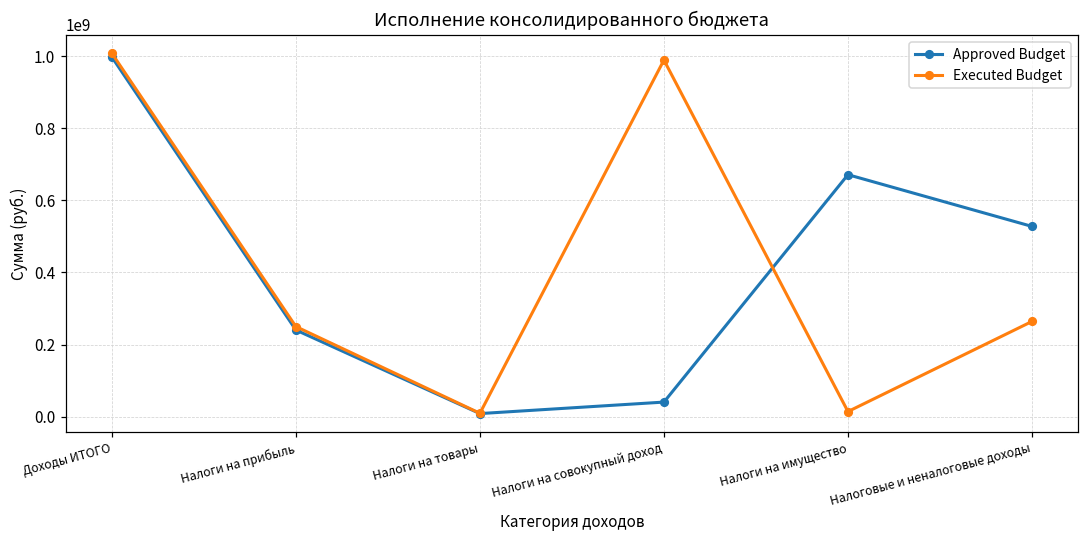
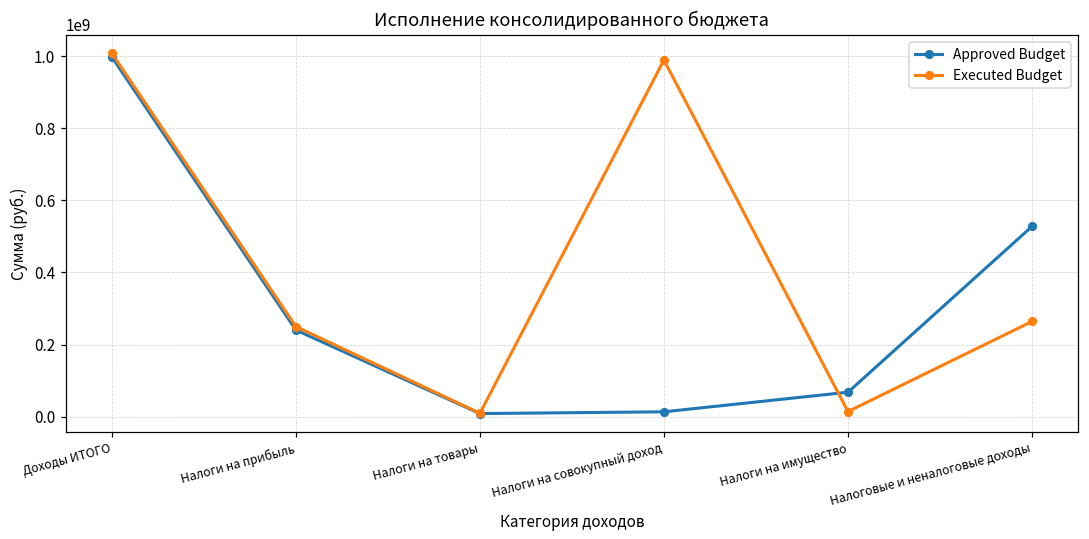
  {
    "Approved Budget": {
      "Доходы ИТОГО": 1000000000,
      "Налоги на прибыль": 240000000,
-     "Налоги на совокупный доход": 40000000,
-     "Налоги на имущество": 670000000,
+     "Налоги на совокупный доход": 10000000,
+     "Налоги на имущество": 70000000,
      "Налоговые и неналоговые доходы": 530000000
    },
    "Executed Budget": {
      "Доходы ИТОГО": 1010000000,
      "Налоги на прибыль": 250000000,
      "Налоги на совокупный доход": 990000000,
      "Налоги на имущество": 10000000,
      "Налоговые и неналоговые доходы": 260000000
    }
  }
